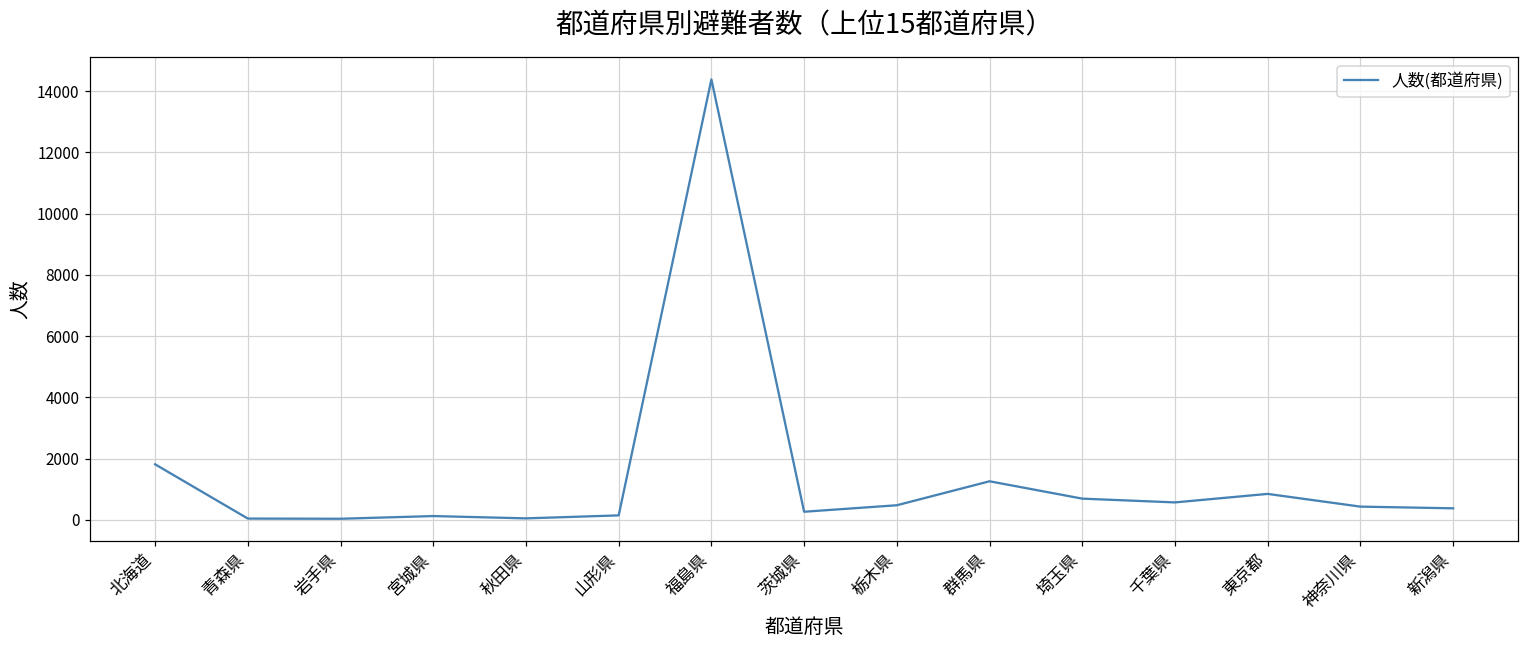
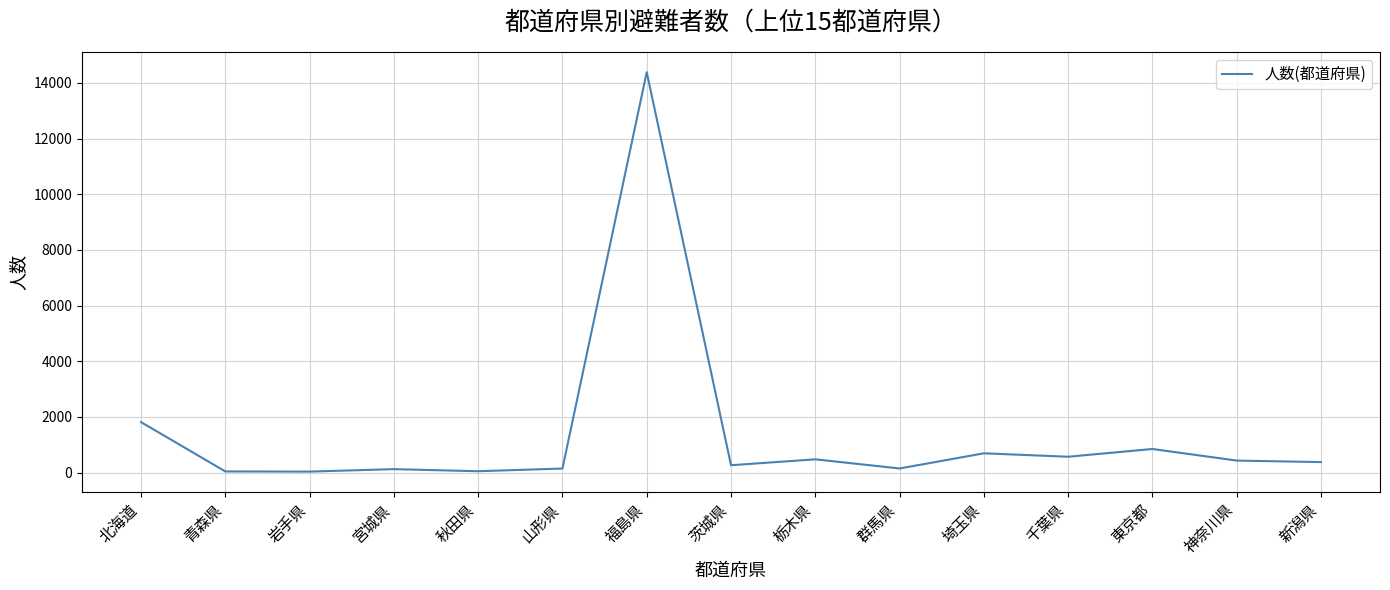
  {
    "北海道": 1800,
    "青森県": 0,
    "岩手県": 0,
    "宮城県": 100,
    "秋田県": 0,
    "山形県": 100,
    "福島県": 14400,
    "茨城県": 300,
    "栃木県": 500,
-   "群馬県": 1300,
+   "群馬県": 100,
    "埼玉県": 700,
    "千葉県": 600,
    "東京都": 800,
    "神奈川県": 400,
    "新潟県": 400
  }
